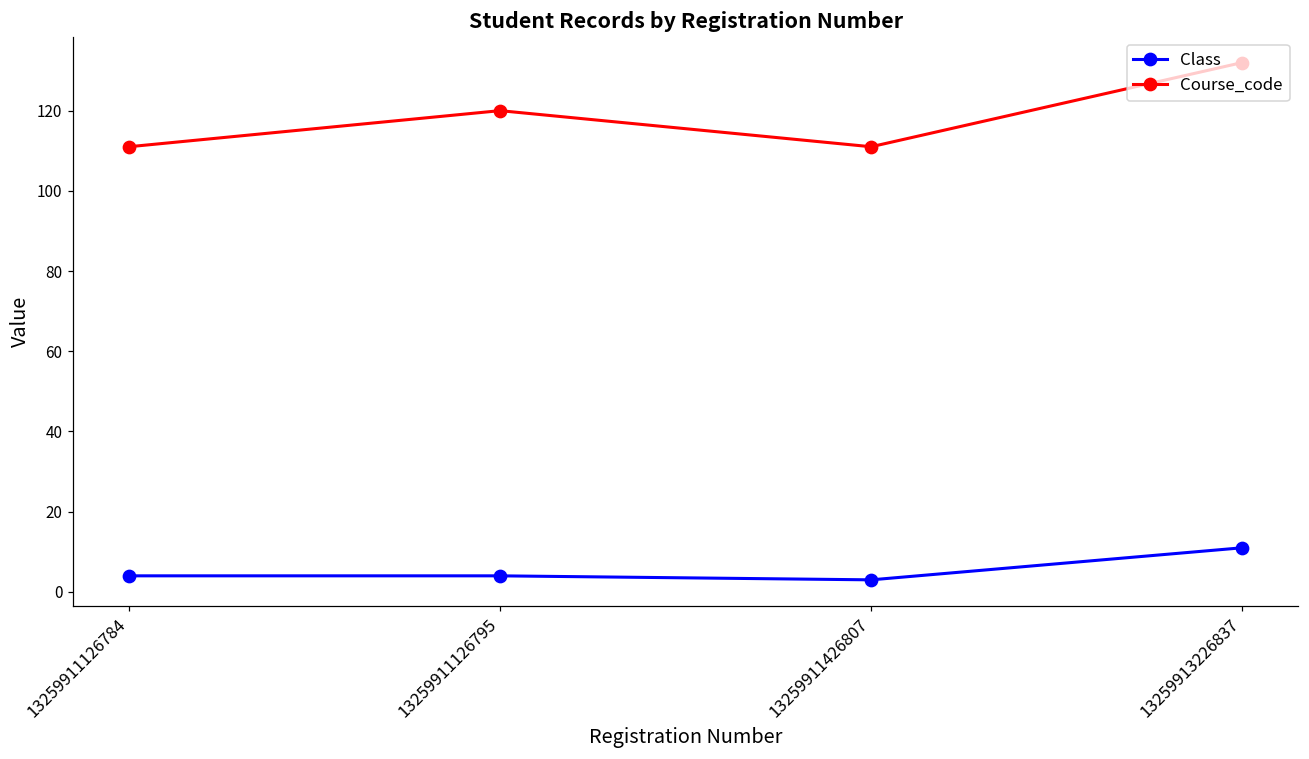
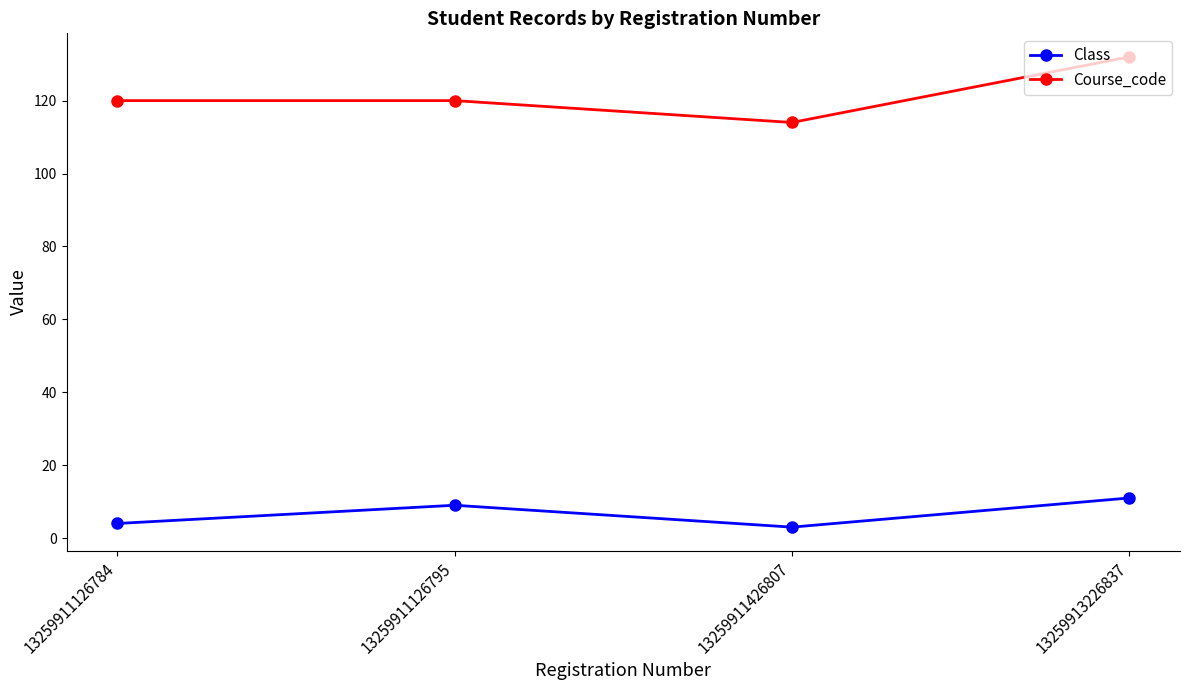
  {
    "Class": {
      "13259911126784": 4,
-     "13259911126795": 4,
+     "13259911126795": 9,
      "13259911426807": 3,
      "13259913226837": 11
    },
    "Course_code": {
-     "13259911126784": 111,
+     "13259911126784": 120,
      "13259911126795": 120,
-     "13259911426807": 111
+     "13259911426807": 114
    }
  }
